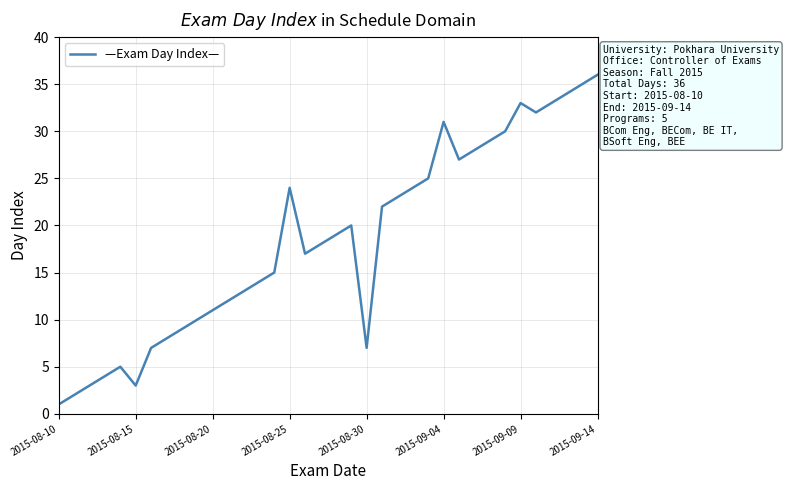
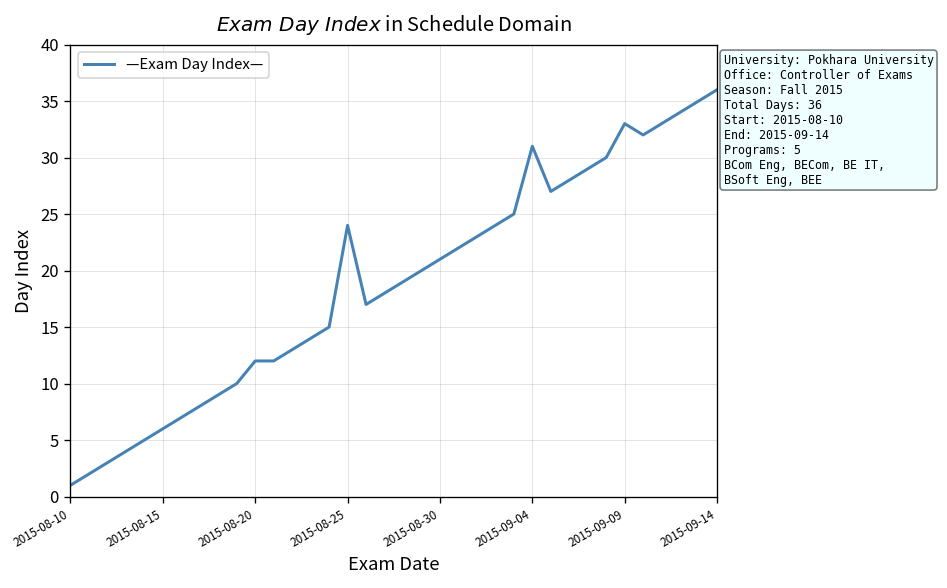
  {
    "2015-08-10": 1,
-   "2015-08-15": 3,
-   "2015-08-20": 11,
+   "2015-08-15": 6,
+   "2015-08-20": 12,
    "2015-08-25": 24,
-   "2015-08-30": 7,
+   "2015-08-30": 21,
    "2015-09-04": 31,
    "2015-09-09": 33
  }
